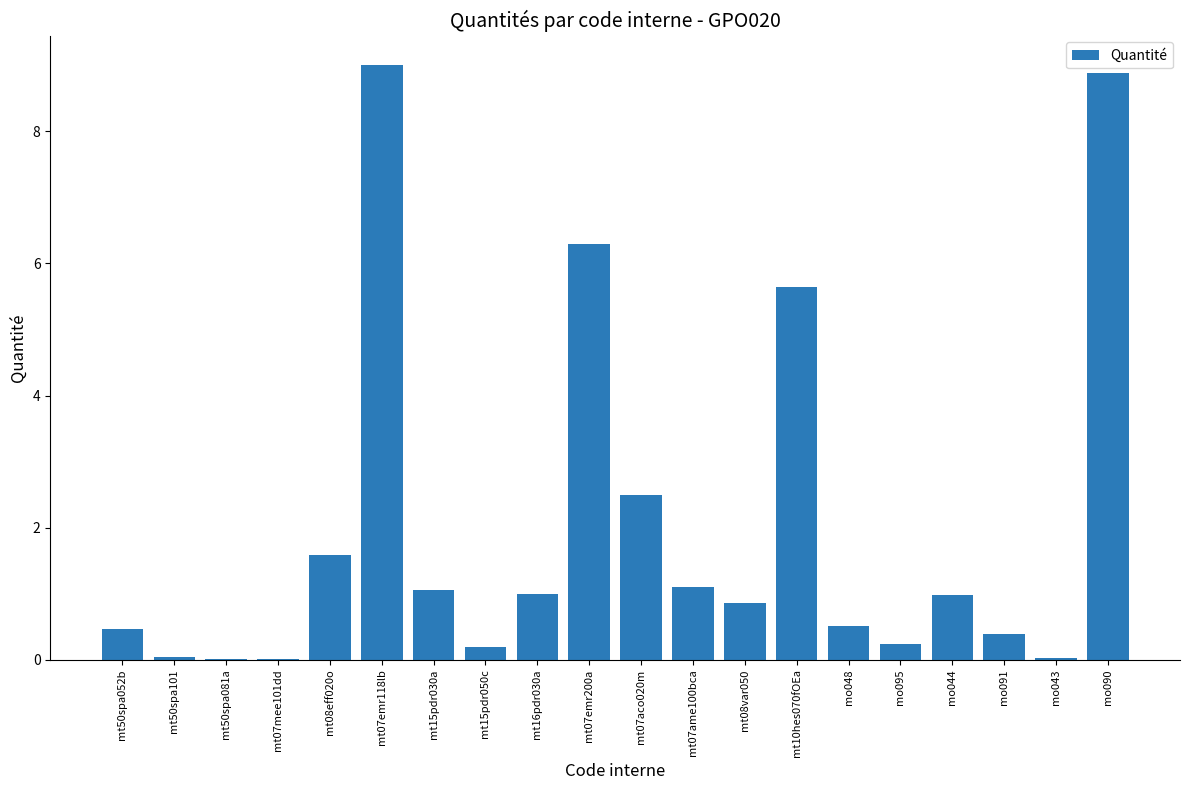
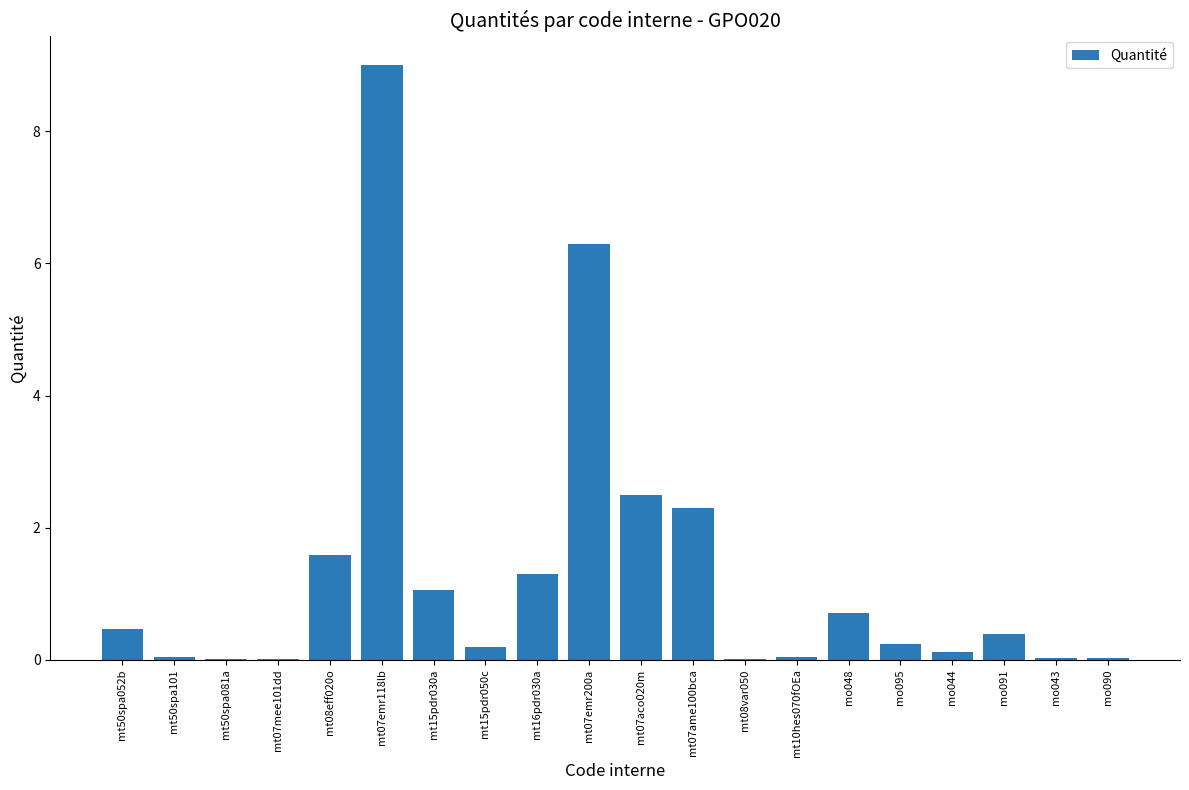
  {
    "mt50spa052b": 0.5,
    "mt50spa101": 0.0,
    "mt08eff020o": 1.6,
    "mt07emr118lb": 9.0,
    "mt15pdr030a": 1.1,
    "mt15pdr050c": 0.2,
-   "mt16pdr030a": 1.0,
+   "mt16pdr030a": 1.3,
    "mt07emr200a": 6.3,
    "mt07aco020m": 2.5,
-   "mt07ame100bca": 1.1,
-   "mt08var050": 0.9,
-   "mt10hes070fOEa": 5.6,
-   "mo048": 0.5,
+   "mt07ame100bca": 2.3,
+   "mt08var050": 0.0,
+   "mt10hes070fOEa": 0.0,
+   "mo048": 0.7,
    "mo095": 0.2,
-   "mo044": 1.0,
+   "mo044": 0.1,
    "mo091": 0.4,
-   "mo090": 8.9
+   "mo090": 0.0
  }
